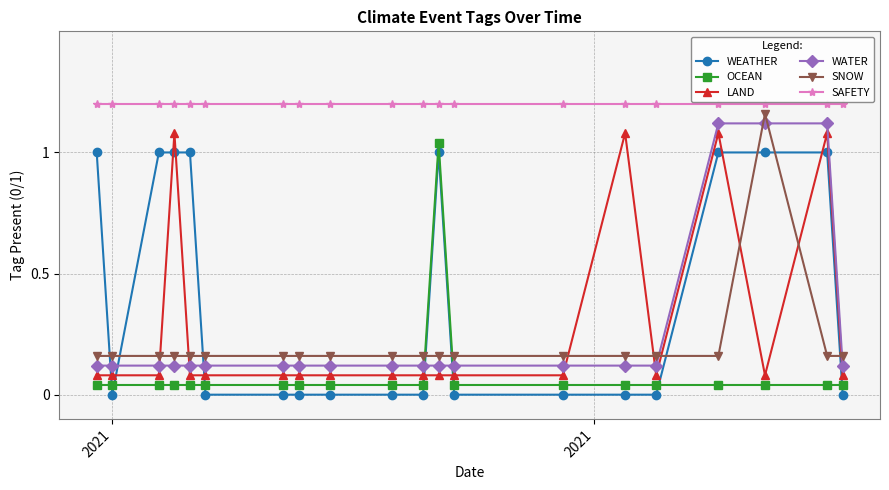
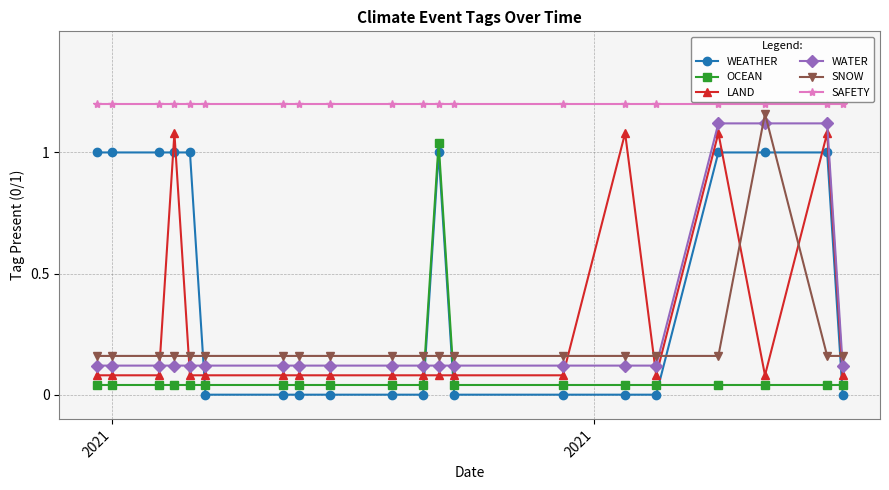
  {
    "WEATHER": {
-     "2021": 0
+     "2021": 1
    },
    "OCEAN": {
      "2021": 0.04
    },
    "LAND": {
      "2021": 0.08
    },
    "WATER": {
      "2021": 0.12
    },
    "SNOW": {
      "2021": 0.16
    },
    "SAFETY": {
      "2021": 1.20
    }
  }
